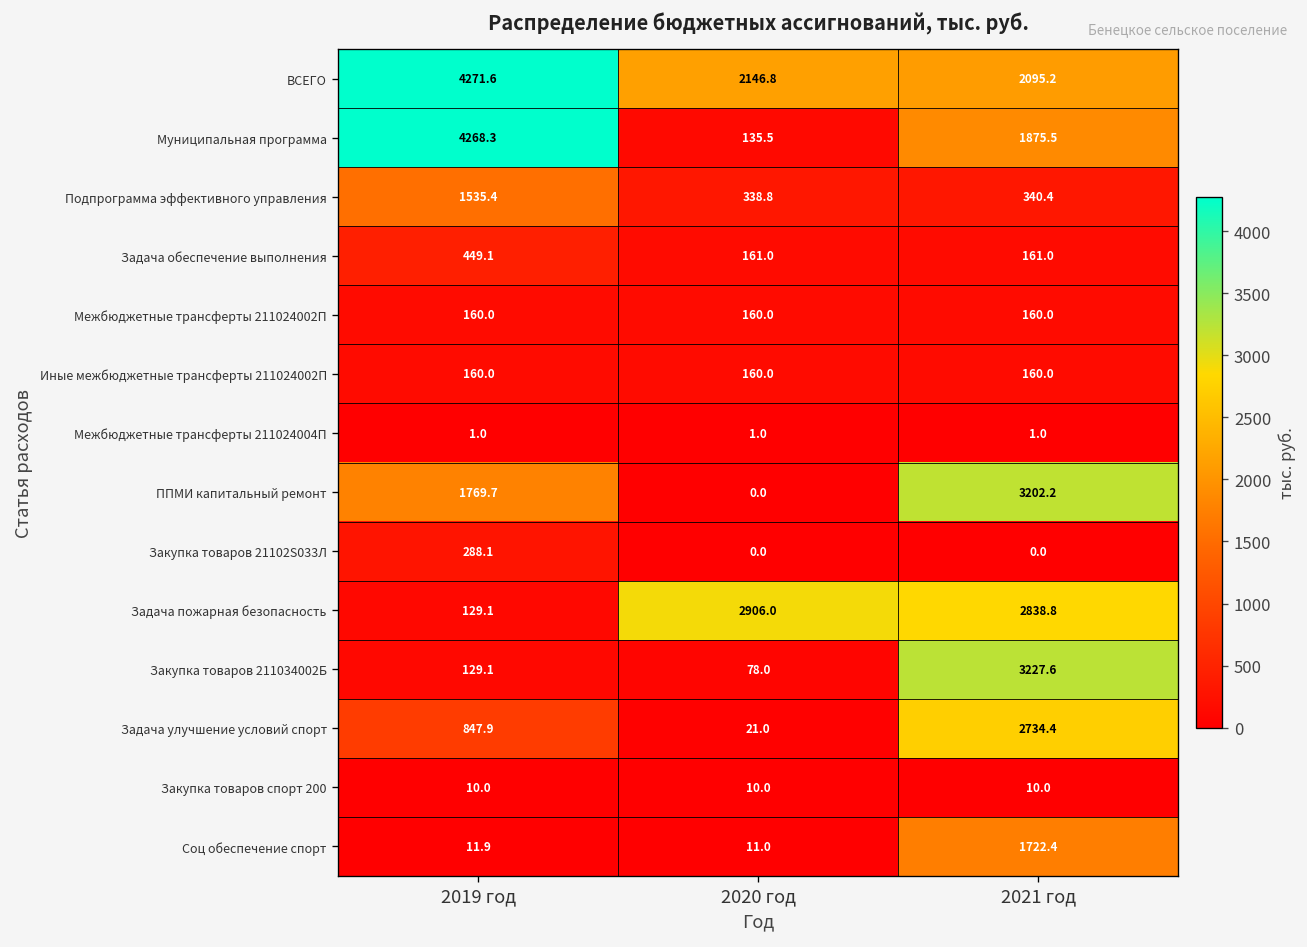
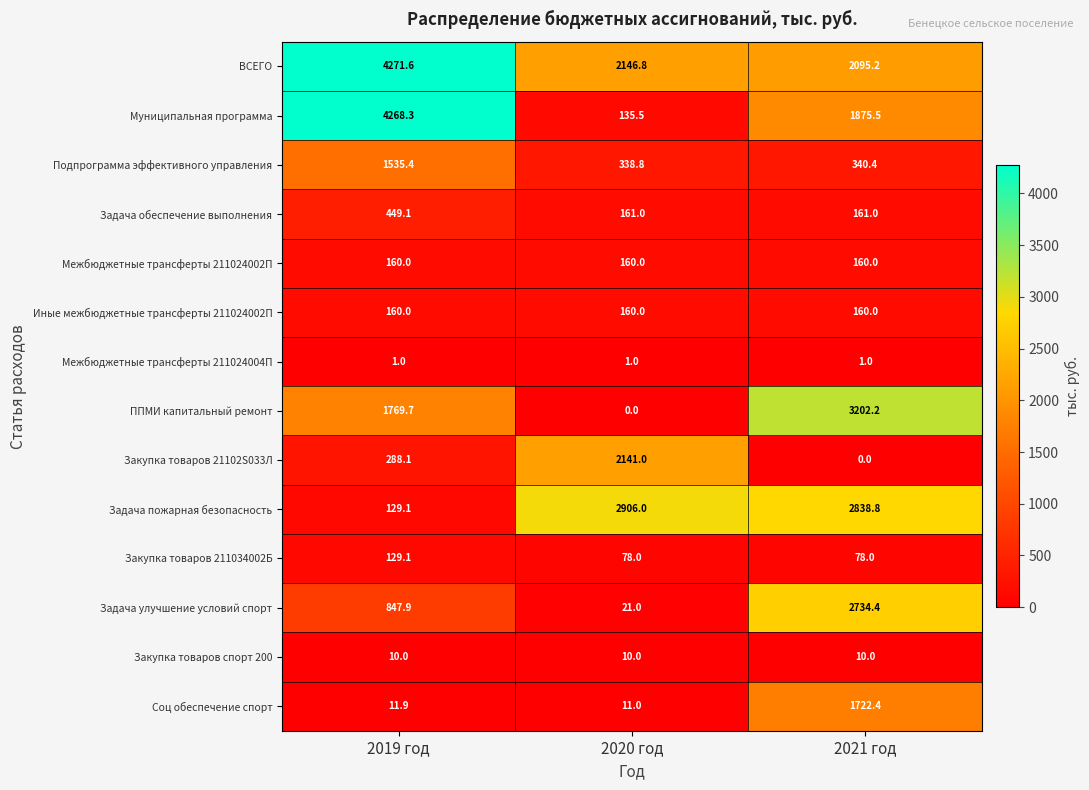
  {
    "ВСЕГО": {
      "2019 год": 4271.6,
      "2020 год": 2146.8,
      "2021 год": 2095.2
    },
    "Муниципальная программа": {
      "2019 год": 4268.3,
      "2020 год": 135.5,
      "2021 год": 1875.5
    },
    "Подпрограмма эффективного управления": {
      "2019 год": 1535.4,
      "2020 год": 338.8,
      "2021 год": 340.4
    },
    "Задача обеспечение выполнения": {
      "2019 год": 449.1,
      "2020 год": 161.0,
      "2021 год": 161.0
    },
    "Межбюджетные трансферты 211024002П": {
      "2019 год": 160.0,
      "2020 год": 160.0,
      "2021 год": 160.0
    },
    "Иные межбюджетные трансферты 211024002П": {
      "2019 год": 160.0,
      "2020 год": 160.0,
      "2021 год": 160.0
    },
    "Межбюджетные трансферты 211024004П": {
      "2019 год": 1.0,
      "2020 год": 1.0,
      "2021 год": 1.0
    },
    "ППМИ капитальный ремонт": {
      "2019 год": 1769.7,
      "2020 год": 0.0,
      "2021 год": 3202.2
    },
    "Закупка товаров 21102S033Л": {
      "2019 год": 288.1,
-     "2020 год": 0.0,
+     "2020 год": 2141.0,
      "2021 год": 0.0
    },
    "Задача пожарная безопасность": {
      "2019 год": 129.1,
      "2020 год": 2906.0,
      "2021 год": 2838.8
    },
    "Закупка товаров 211034002Б": {
      "2019 год": 129.1,
      "2020 год": 78.0,
-     "2021 год": 3227.6
+     "2021 год": 78.0
    },
    "Задача улучшение условий спорт": {
      "2019 год": 847.9,
      "2020 год": 21.0,
      "2021 год": 2734.4
    },
    "Закупка товаров спорт 200": {
      "2019 год": 10.0,
      "2020 год": 10.0,
      "2021 год": 10.0
    },
    "Соц обеспечение спорт": {
      "2019 год": 11.9,
      "2020 год": 11.0,
      "2021 год": 1722.4
    }
  }
